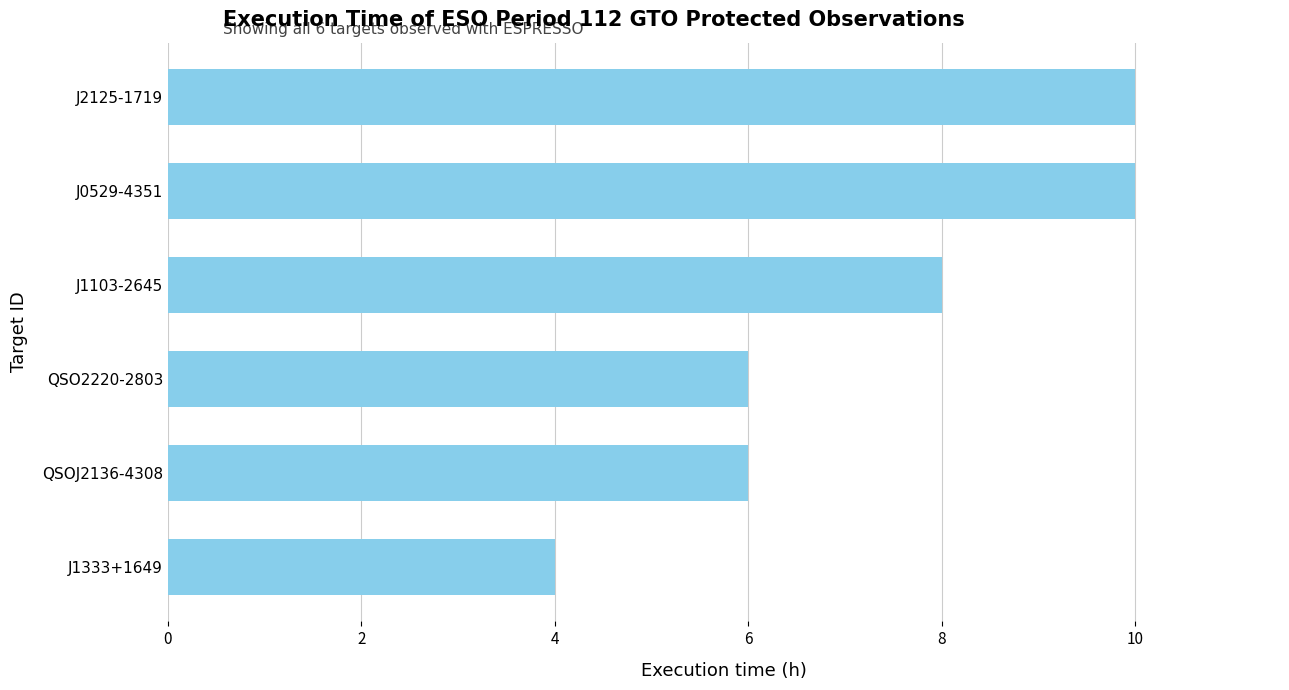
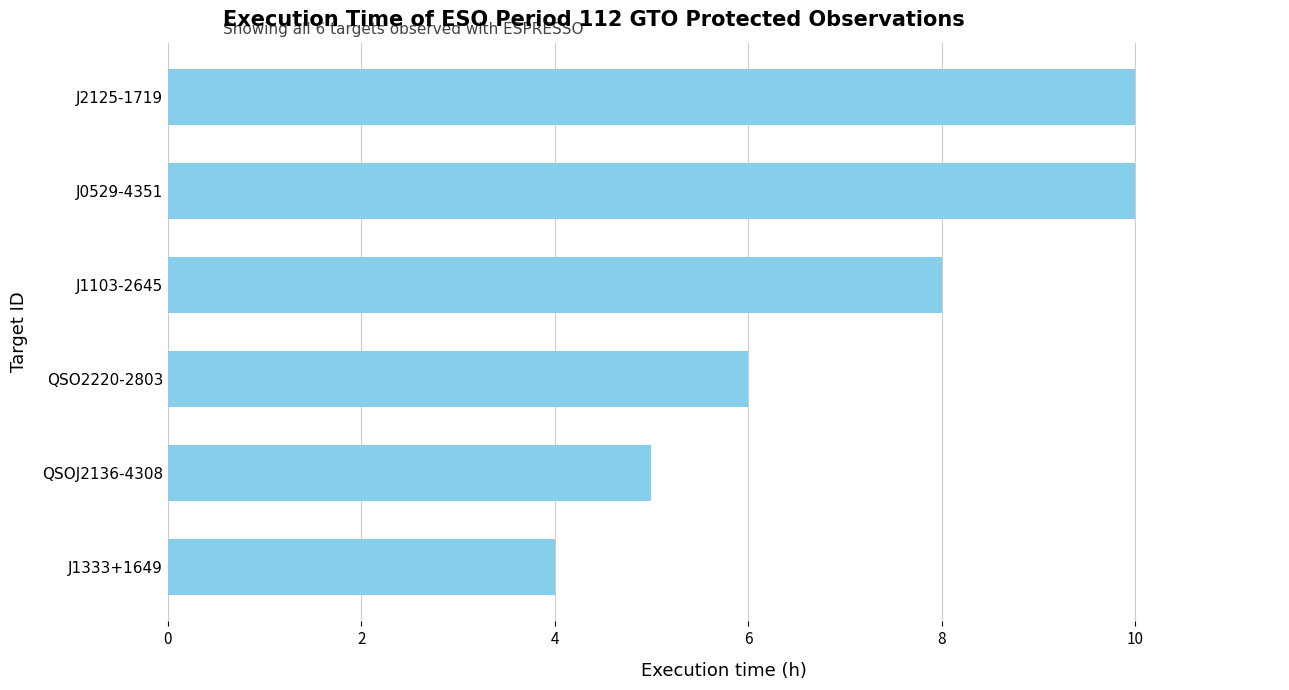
  {
    "J2125-1719": 10,
    "J0529-4351": 10,
    "J1103-2645": 8,
    "QSO2220-2803": 6,
-   "QSOJ2136-4308": 6,
+   "QSOJ2136-4308": 5,
    "J1333+1649": 4
  }
